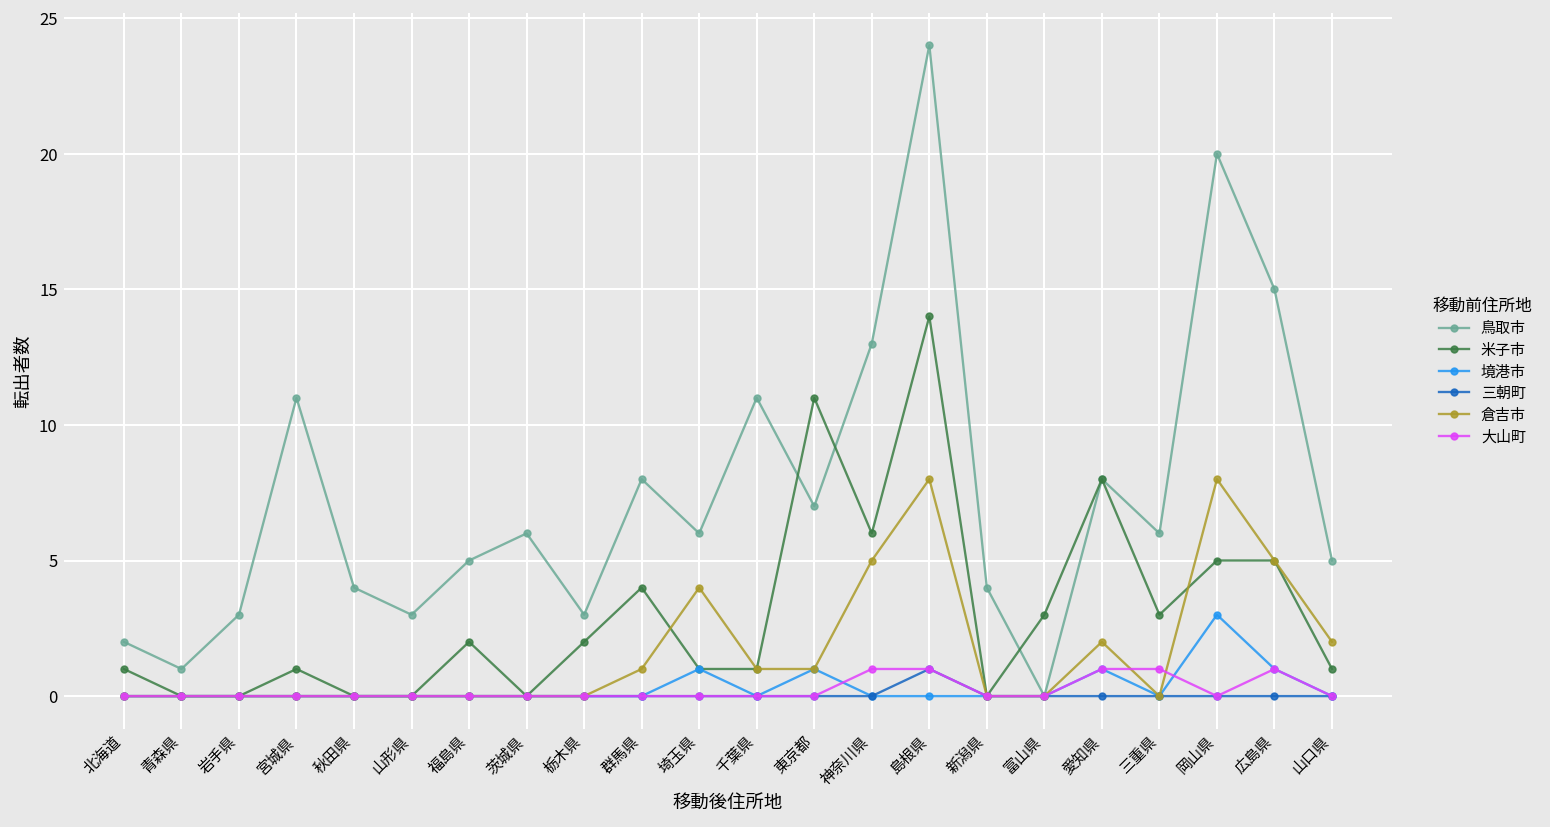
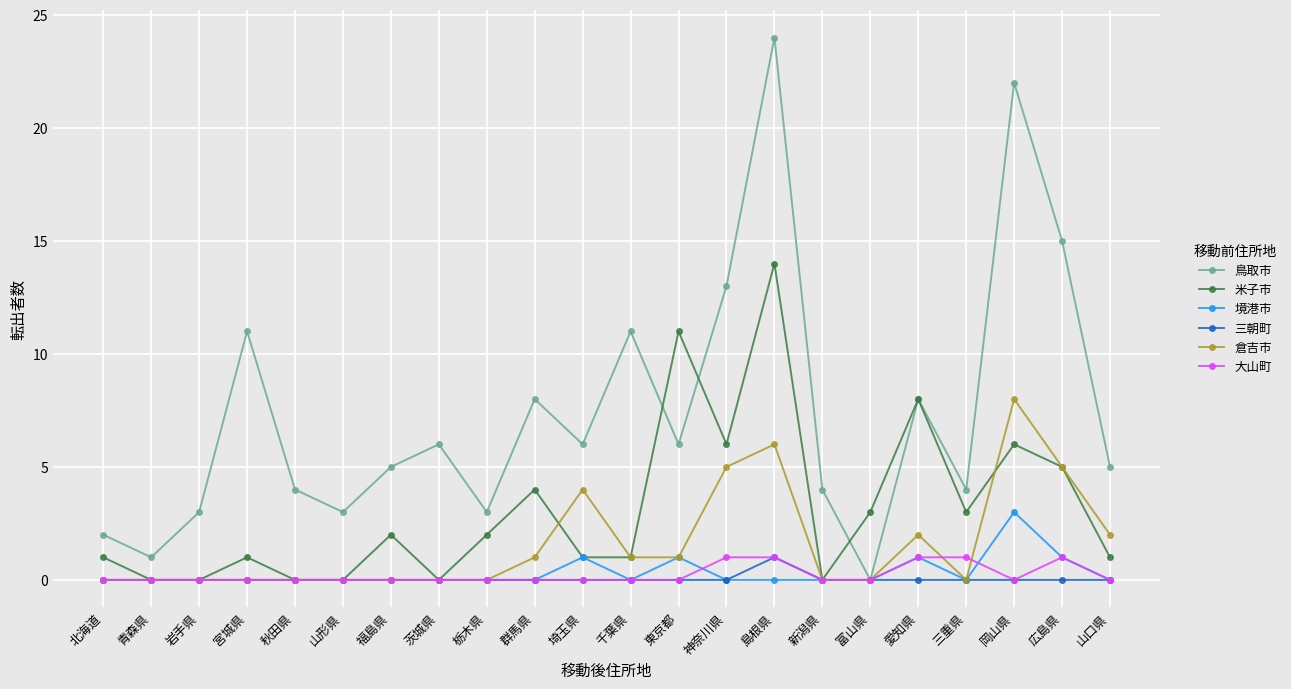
  {
    "鳥取市": {
      "北海道": 2,
      "青森県": 1,
      "岩手県": 3,
      "宮城県": 11,
      "秋田県": 4,
      "山形県": 3,
      "福島県": 5,
      "茨城県": 6,
      "栃木県": 3,
      "群馬県": 8,
      "埼玉県": 6,
      "千葉県": 11,
-     "東京都": 7,
+     "東京都": 6,
      "神奈川県": 13,
      "島根県": 24,
      "新潟県": 4,
-     "三重県": 6,
-     "岡山県": 20,
+     "三重県": 4,
+     "岡山県": 22,
      "広島県": 15,
      "山口県": 5
    },
    "米子市": {
      "北海道": 1,
      "宮城県": 1,
      "福島県": 2,
      "栃木県": 2,
      "群馬県": 4,
      "東京都": 11,
      "神奈川県": 6,
      "島根県": 14,
      "富山県": 3,
      "三重県": 3,
-     "岡山県": 5,
+     "岡山県": 6,
      "山口県": 1
    },
    "境港市": {
      "島根県": 0,
      "岡山県": 3
    },
    "三朝町": {
      "愛知県": 0,
      "広島県": 0
    },
    "倉吉市": {
      "群馬県": 1,
      "埼玉県": 4,
      "神奈川県": 5,
-     "島根県": 8,
+     "島根県": 6,
      "愛知県": 2,
      "岡山県": 8,
      "山口県": 2
    },
    "大山町": {
      "神奈川県": 1,
      "三重県": 1
    }
  }
